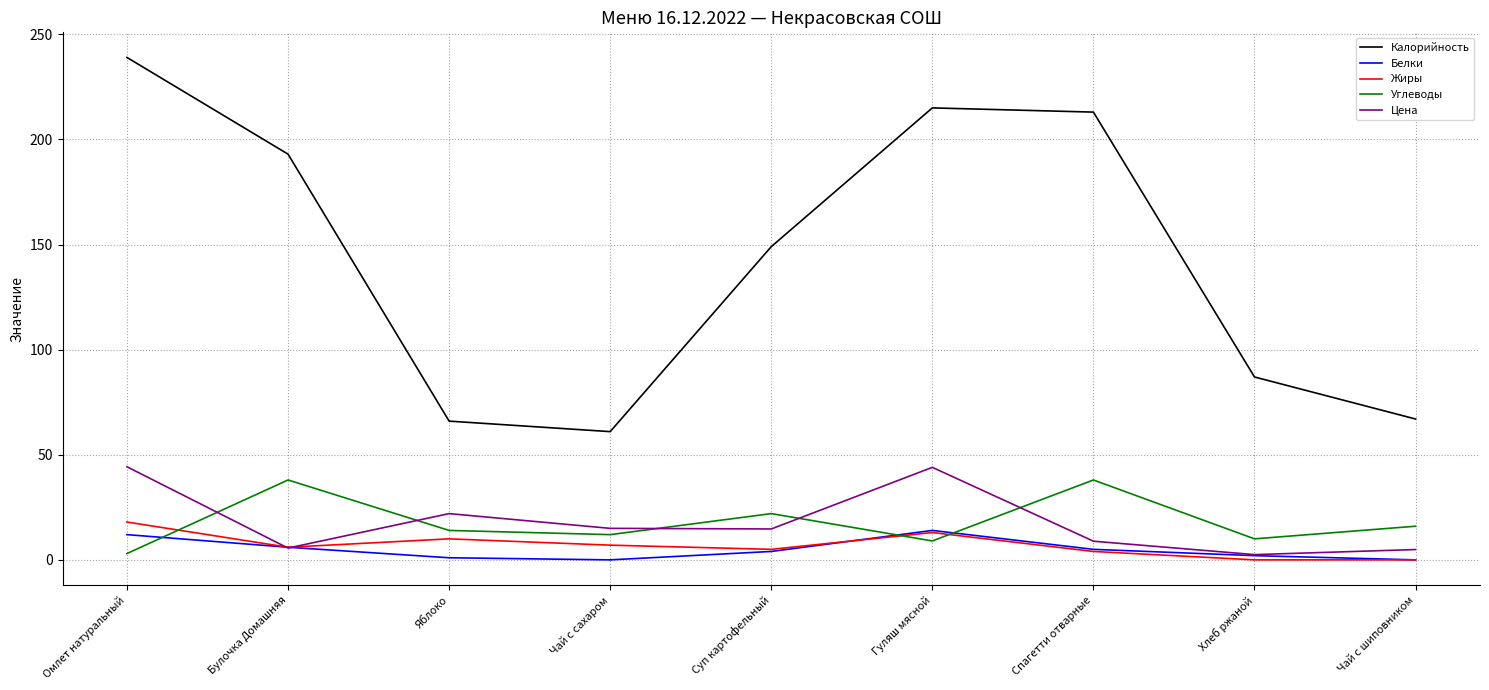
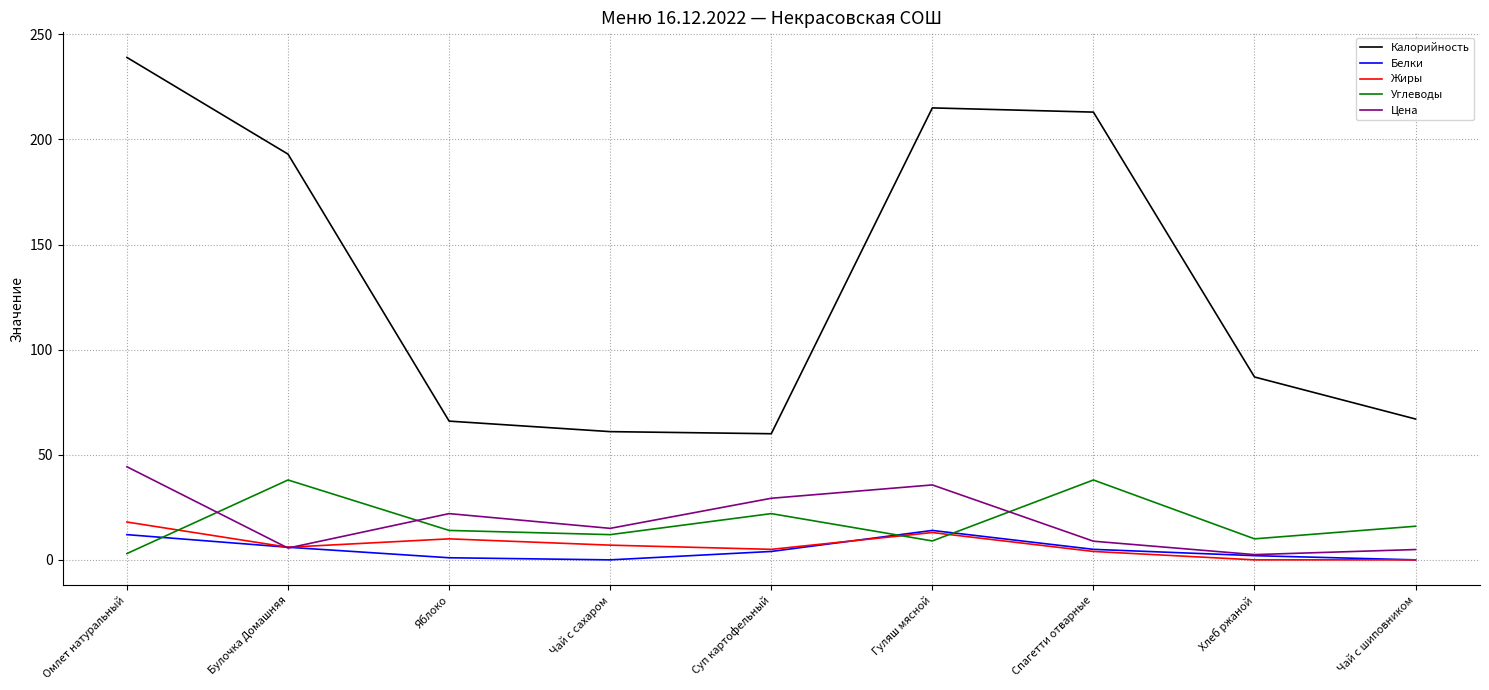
  {
    "Калорийность": {
      "Омлет натуральный": 239,
      "Булочка Домашняя": 193,
      "Яблоко": 66,
      "Чай с сахаром": 61,
-     "Суп картофельный": 149,
+     "Суп картофельный": 60,
      "Гуляш мясной": 215,
      "Спагетти отварные": 213,
      "Хлеб ржаной": 87,
      "Чай с шиповником": 67
    },
    "Белки": {
      "Омлет натуральный": 12,
      "Яблоко": 1,
      "Чай с сахаром": 0
    },
    "Жиры": {
      "Омлет натуральный": 18,
      "Яблоко": 10,
      "Чай с сахаром": 7,
      "Хлеб ржаной": 0
    },
    "Углеводы": {
      "Омлет натуральный": 3,
      "Булочка Домашняя": 38,
      "Яблоко": 14,
      "Чай с сахаром": 12,
      "Суп картофельный": 22,
      "Гуляш мясной": 9,
      "Спагетти отварные": 38,
      "Хлеб ржаной": 10,
      "Чай с шиповником": 16
    },
    "Цена": {
      "Омлет натуральный": 44,
      "Яблоко": 22,
      "Чай с сахаром": 15,
-     "Суп картофельный": 15,
-     "Гуляш мясной": 44,
+     "Суп картофельный": 29,
+     "Гуляш мясной": 36,
      "Спагетти отварные": 9,
      "Чай с шиповником": 5
    }
  }
